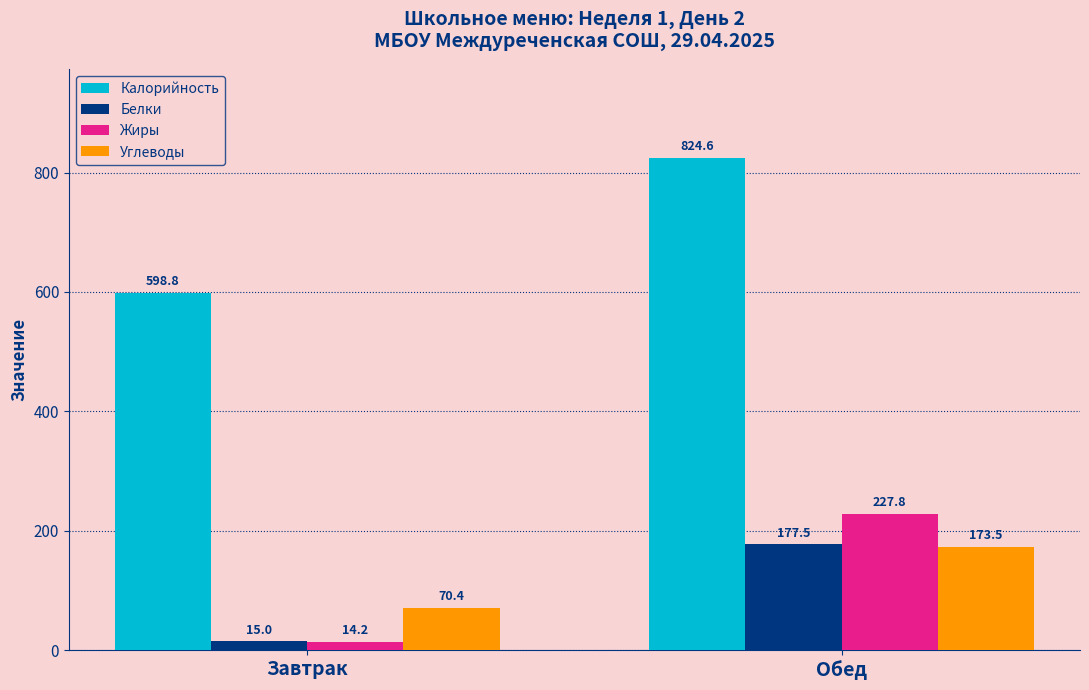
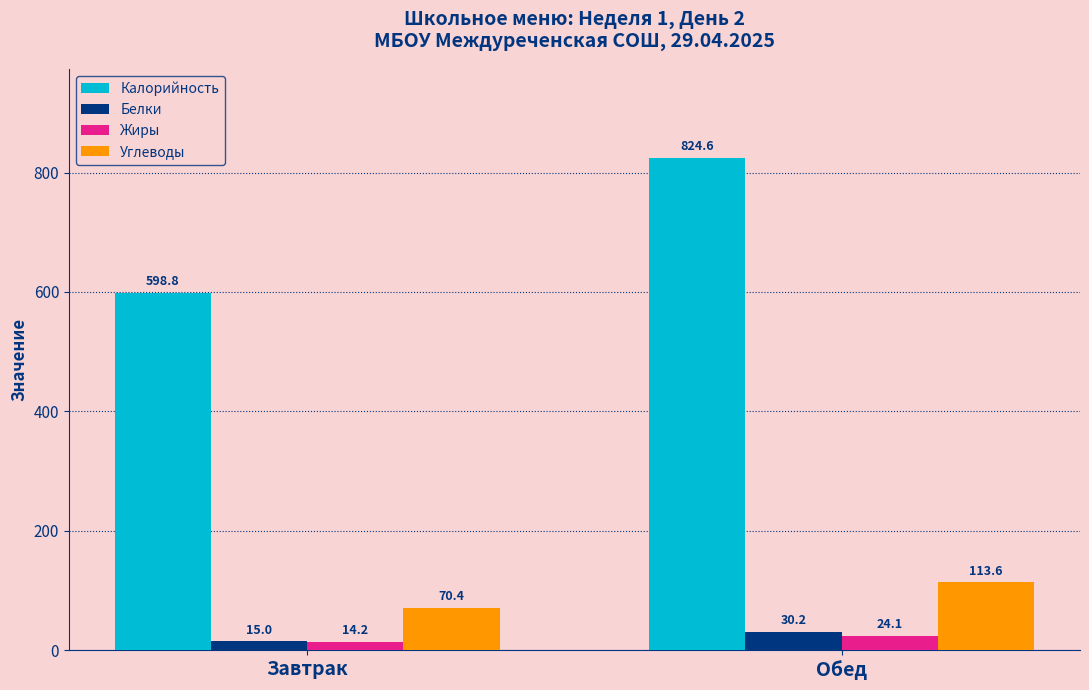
  {
    "Калорийность": {
      "Завтрак": 598.8,
      "Обед": 824.6
    },
    "Белки": {
      "Завтрак": 15.0,
-     "Обед": 177.5
+     "Обед": 30.2
    },
    "Жиры": {
      "Завтрак": 14.2,
-     "Обед": 227.8
+     "Обед": 24.1
    },
    "Углеводы": {
      "Завтрак": 70.4,
-     "Обед": 173.5
+     "Обед": 113.6
    }
  }
